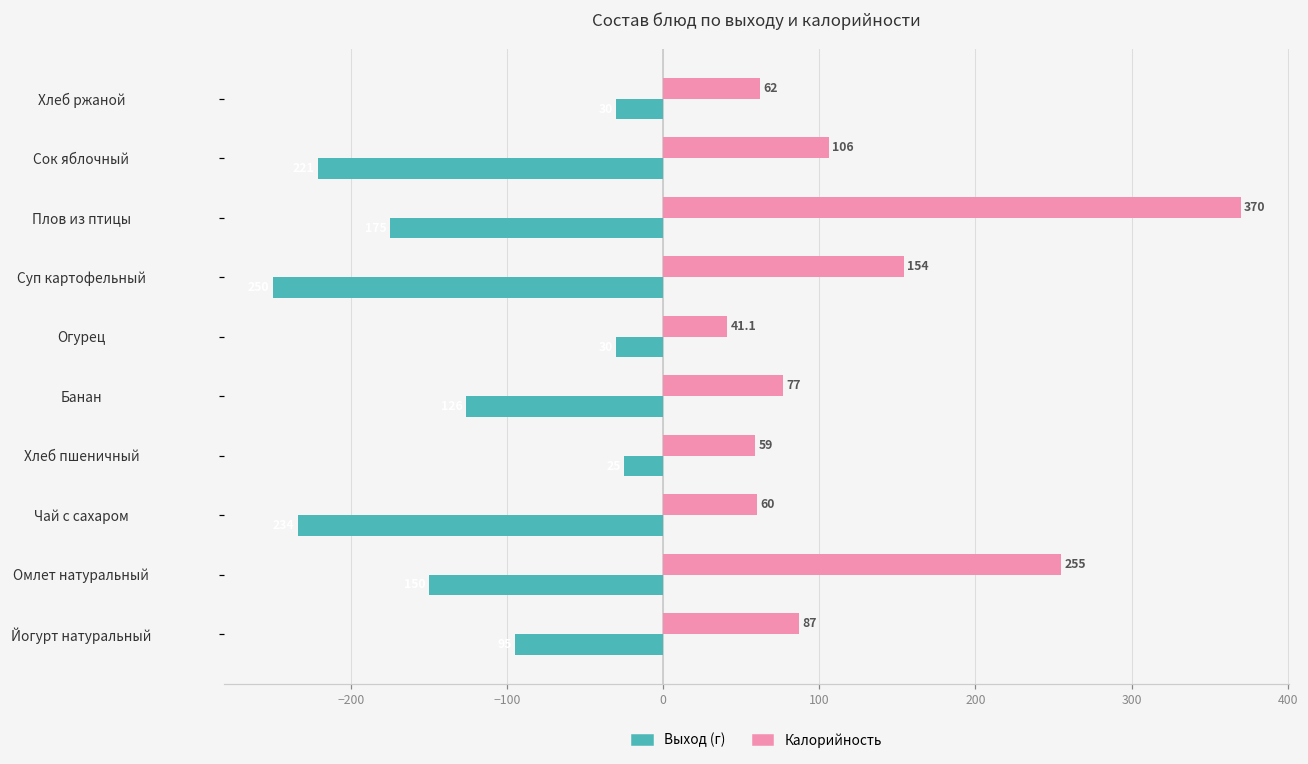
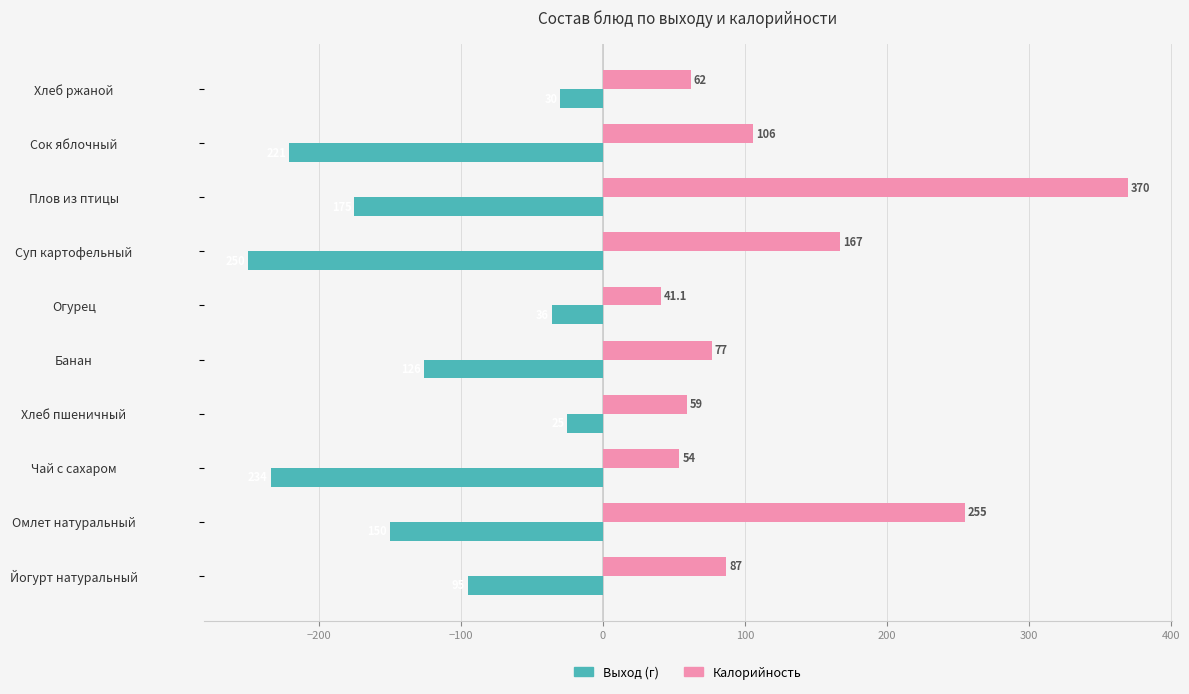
  {
    "Выход (г)": {
      "Хлеб ржаной": -30,
      "Сок яблочный": -221,
      "Плов из птицы": -175,
      "Суп картофельный": -250,
-     "Огурец": -30,
+     "Огурец": -36,
      "Банан": -126,
      "Хлеб пшеничный": -25,
      "Чай с сахаром": -234,
      "Омлет натуральный": -150,
      "Йогурт натуральный": -95
    },
    "Калорийность": {
      "Хлеб ржаной": 62,
      "Сок яблочный": 106,
      "Плов из птицы": 370,
-     "Суп картофельный": 154,
+     "Суп картофельный": 167,
      "Огурец": 41.1,
      "Банан": 77,
      "Хлеб пшеничный": 59,
-     "Чай с сахаром": 60,
+     "Чай с сахаром": 54,
      "Омлет натуральный": 255,
      "Йогурт натуральный": 87
    }
  }
